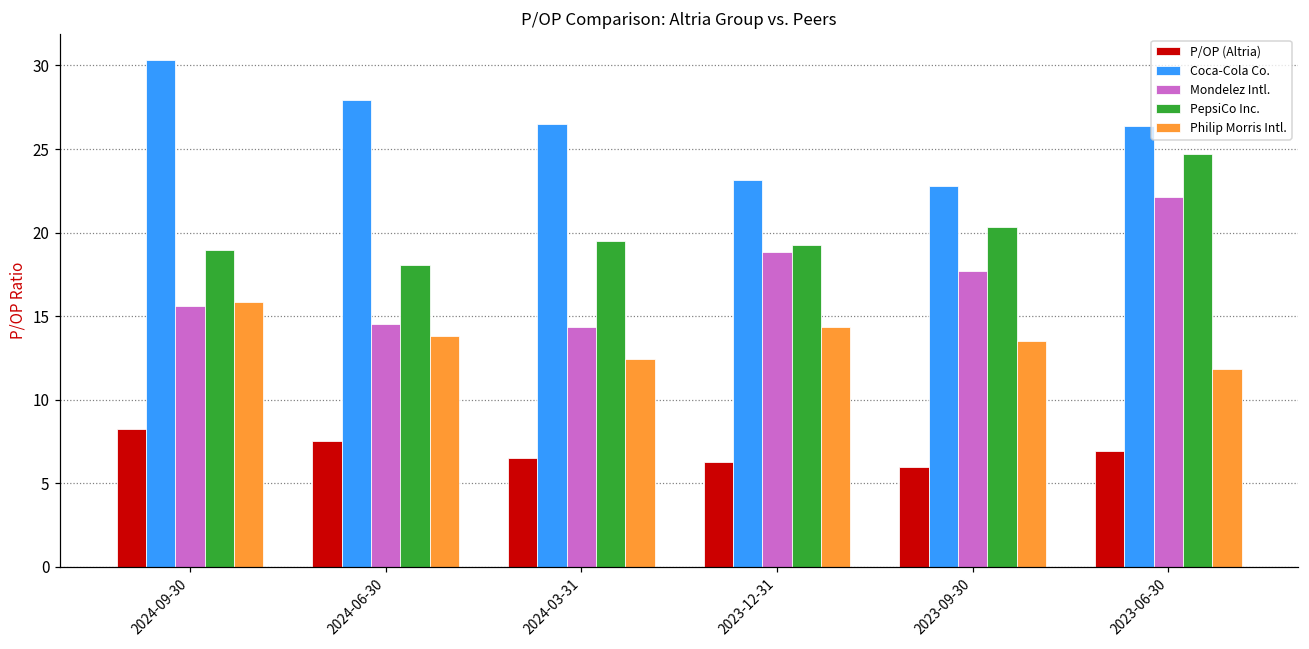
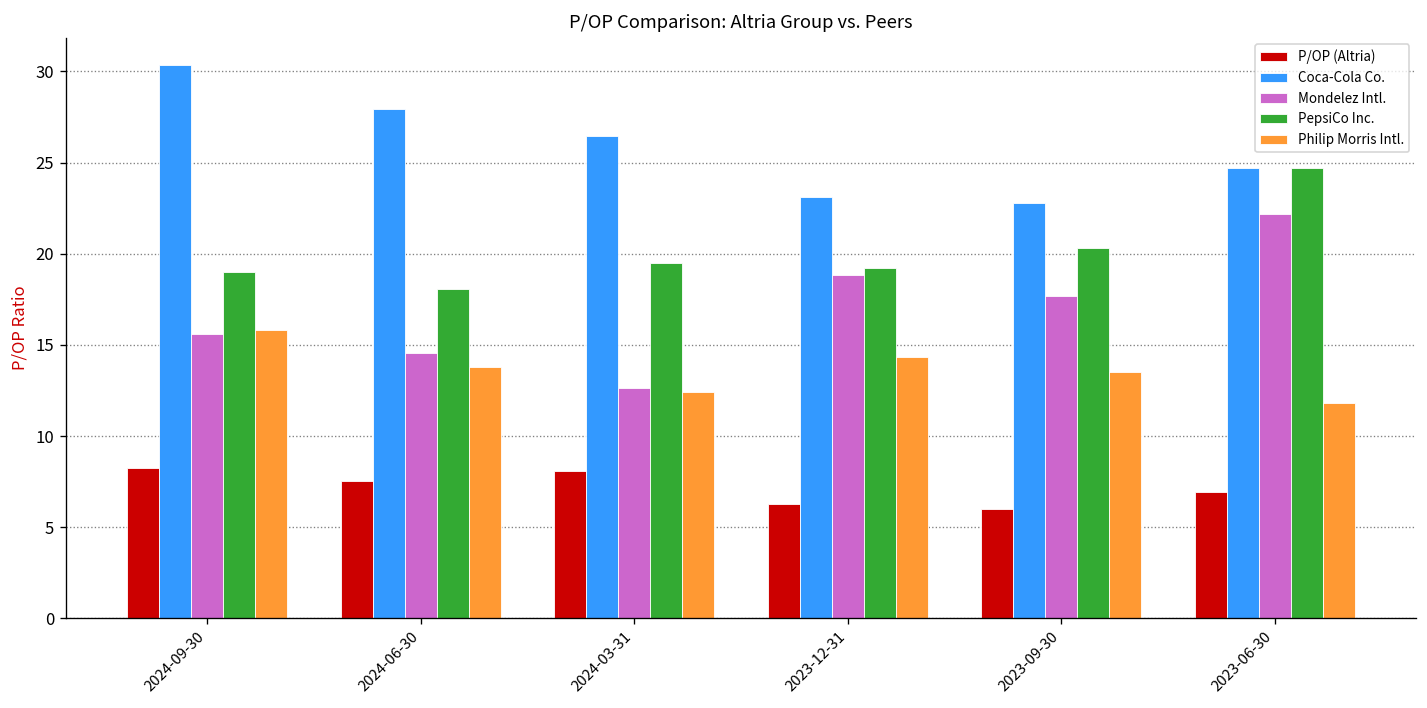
  {
    "P/OP (Altria)": {
      "2024-09-30": 8.3,
      "2024-06-30": 7.5,
-     "2024-03-31": 6.5,
+     "2024-03-31": 8.1,
      "2023-12-31": 6.3,
      "2023-09-30": 6.0,
      "2023-06-30": 6.9
    },
    "Coca-Cola Co.": {
      "2024-09-30": 30.3,
      "2024-06-30": 27.9,
      "2024-03-31": 26.5,
      "2023-12-31": 23.1,
      "2023-09-30": 22.8,
-     "2023-06-30": 26.4
+     "2023-06-30": 24.7
    },
    "Mondelez Intl.": {
      "2024-09-30": 15.6,
      "2024-06-30": 14.6,
-     "2024-03-31": 14.4,
+     "2024-03-31": 12.6,
      "2023-12-31": 18.8,
      "2023-09-30": 17.7,
      "2023-06-30": 22.2
    },
    "PepsiCo Inc.": {
      "2024-09-30": 19.0,
      "2024-06-30": 18.1,
      "2024-03-31": 19.5,
      "2023-12-31": 19.2,
      "2023-09-30": 20.3,
      "2023-06-30": 24.7
    },
    "Philip Morris Intl.": {
      "2024-09-30": 15.8,
      "2024-06-30": 13.8,
      "2024-03-31": 12.4,
      "2023-12-31": 14.4,
      "2023-09-30": 13.5,
      "2023-06-30": 11.8
    }
  }
